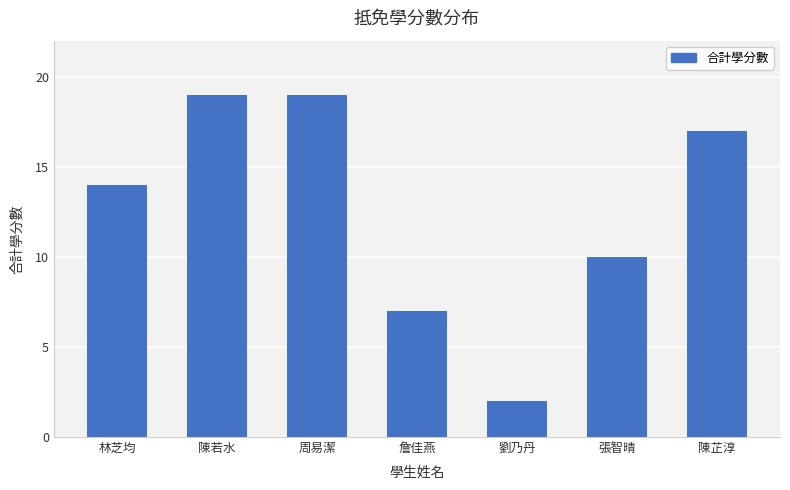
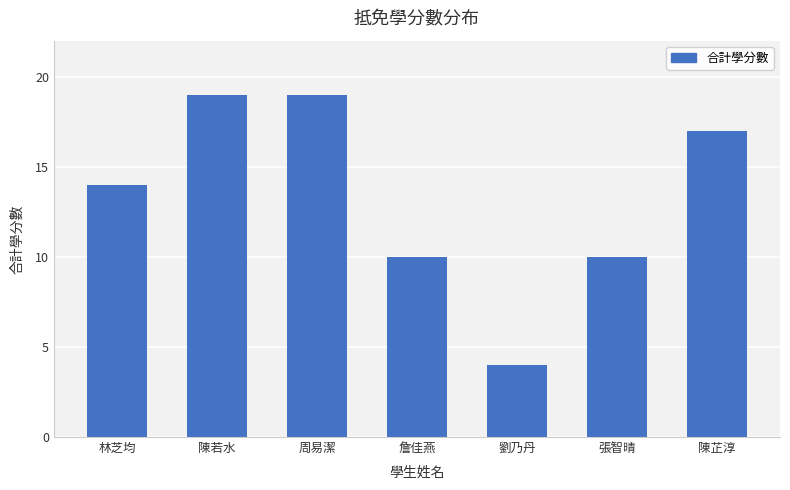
  {
    "林芝均": 14,
    "陳若水": 19,
    "周易潔": 19,
-   "詹佳燕": 7,
-   "劉乃丹": 2,
+   "詹佳燕": 10,
+   "劉乃丹": 4,
    "張智晴": 10,
    "陳芷淳": 17
  }
